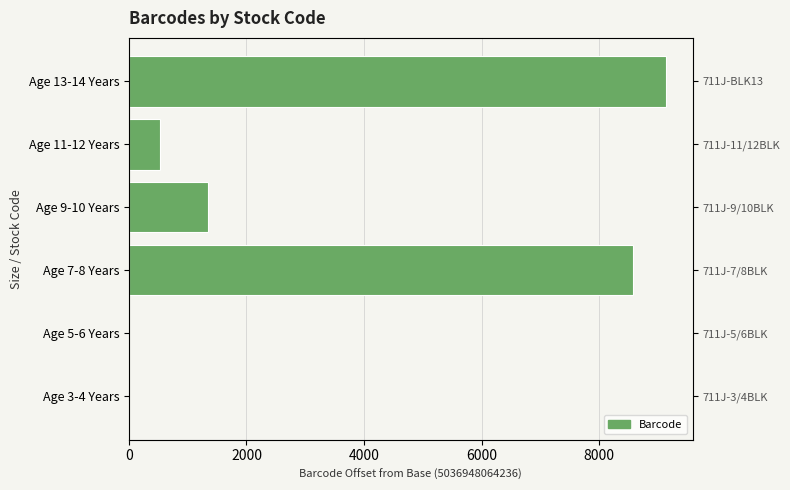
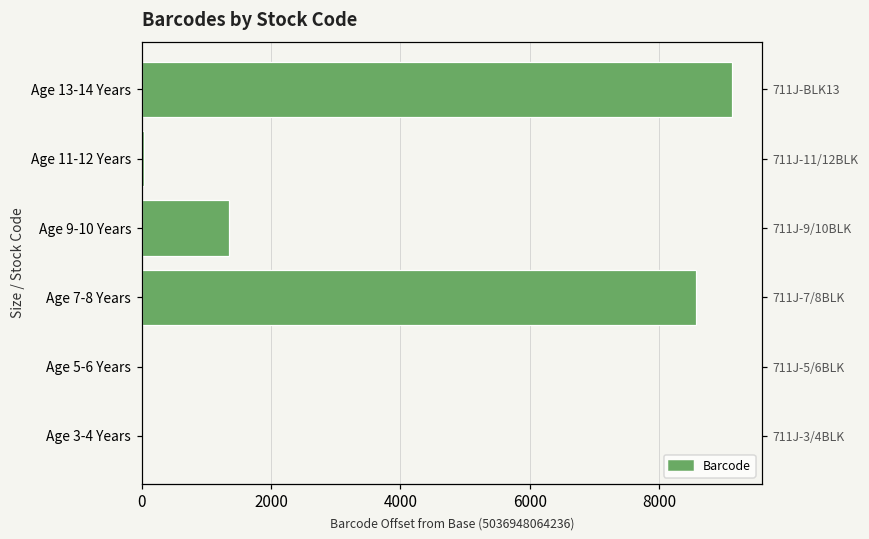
  {
    "Age 13-14 Years": 9100,
-   "Age 11-12 Years": 500,
+   "Age 11-12 Years": 0,
    "Age 9-10 Years": 1400,
    "Age 7-8 Years": 8600,
    "Age 3-4 Years": 0
  }
